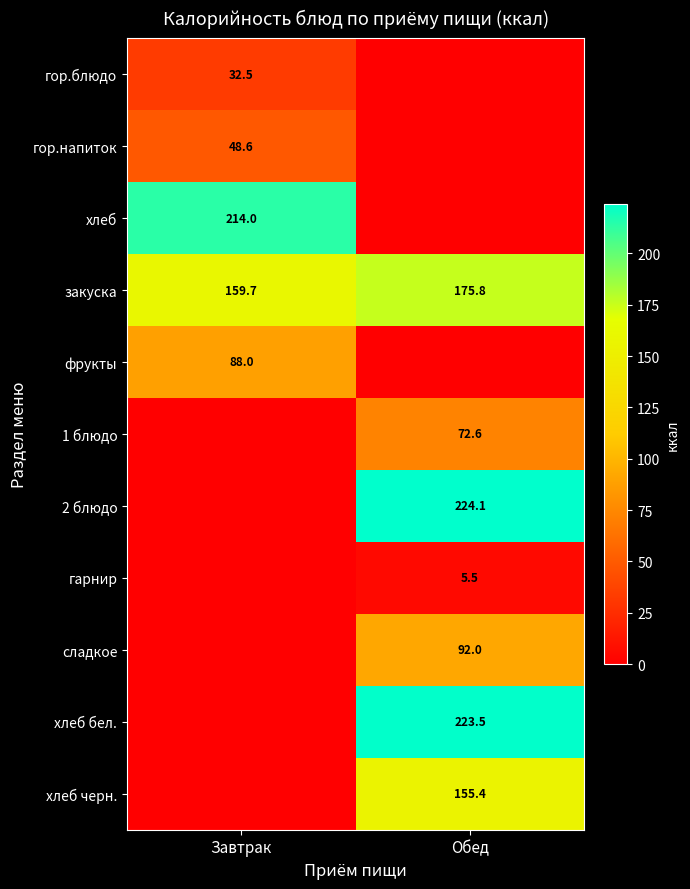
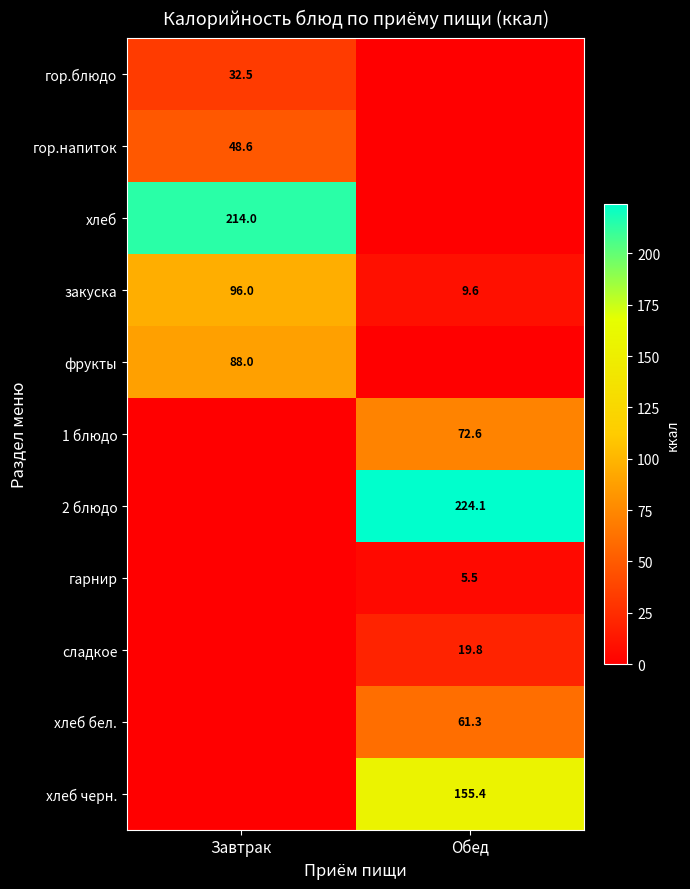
  {
    "гор.блюдо": {
      "Завтрак": 32.5
    },
    "гор.напиток": {
      "Завтрак": 48.6
    },
    "хлеб": {
      "Завтрак": 214.0
    },
    "закуска": {
-     "Завтрак": 159.7,
-     "Обед": 175.8
+     "Завтрак": 96.0,
+     "Обед": 9.6
    },
    "фрукты": {
      "Завтрак": 88.0
    },
    "1 блюдо": {
      "Обед": 72.6
    },
    "2 блюдо": {
      "Обед": 224.1
    },
    "гарнир": {
      "Обед": 5.5
    },
    "сладкое": {
-     "Обед": 92.0
+     "Обед": 19.8
    },
    "хлеб бел.": {
-     "Обед": 223.5
+     "Обед": 61.3
    },
    "хлеб черн.": {
      "Обед": 155.4
    }
  }
